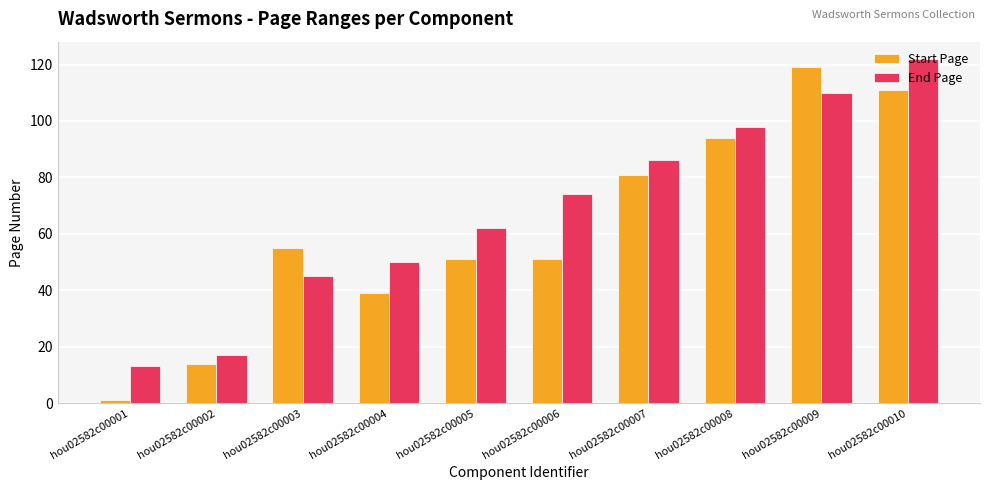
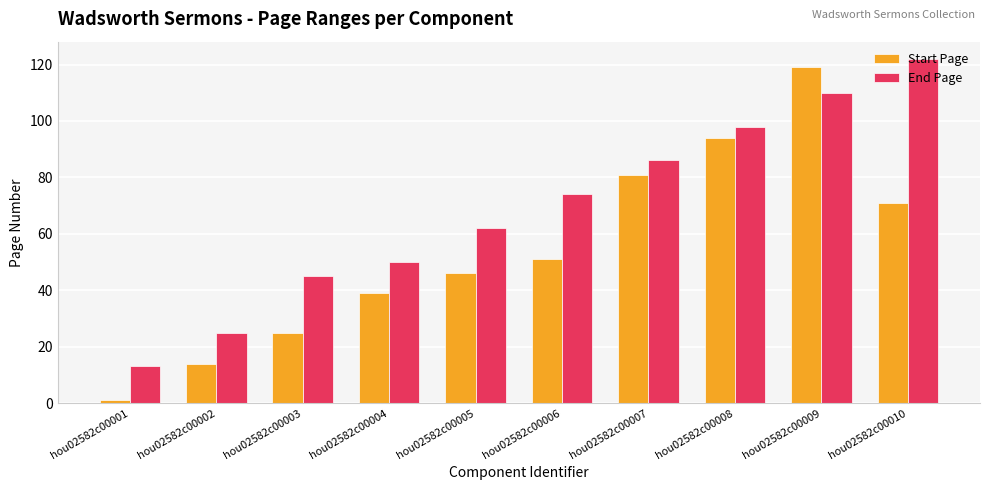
  {
    "Start Page": {
      "hou02582c00001": 1,
      "hou02582c00002": 14,
-     "hou02582c00003": 55,
+     "hou02582c00003": 25,
      "hou02582c00004": 39,
-     "hou02582c00005": 51,
+     "hou02582c00005": 46,
      "hou02582c00006": 51,
      "hou02582c00007": 81,
      "hou02582c00008": 94,
      "hou02582c00009": 119,
-     "hou02582c00010": 111
+     "hou02582c00010": 71
    },
    "End Page": {
      "hou02582c00001": 13,
-     "hou02582c00002": 17,
+     "hou02582c00002": 25,
      "hou02582c00003": 45,
      "hou02582c00004": 50,
      "hou02582c00005": 62,
      "hou02582c00006": 74,
      "hou02582c00007": 86,
      "hou02582c00008": 98,
      "hou02582c00009": 110,
      "hou02582c00010": 122
    }
  }
